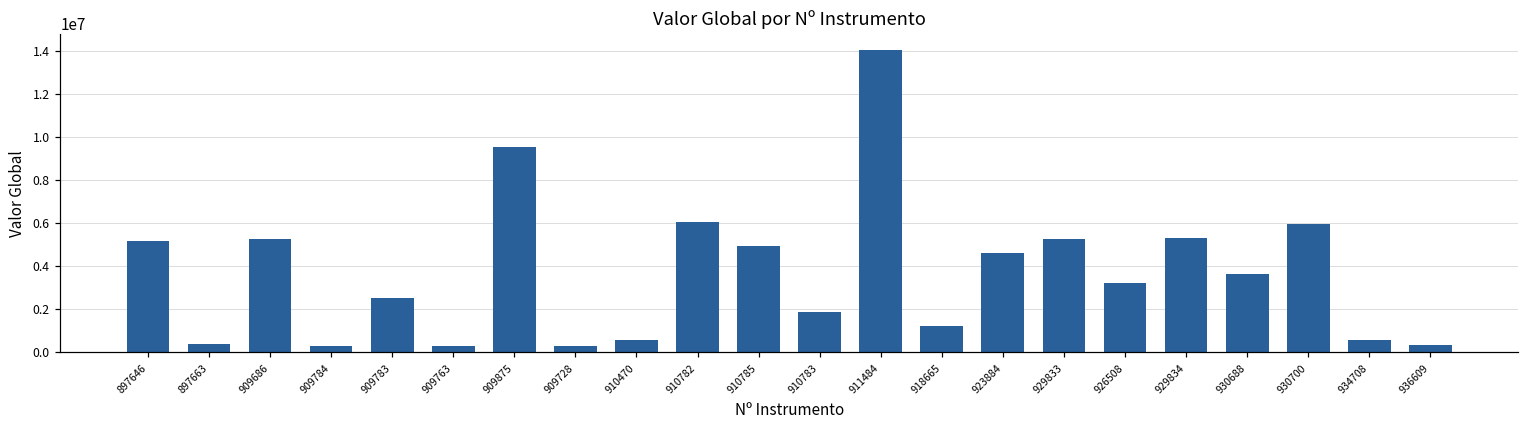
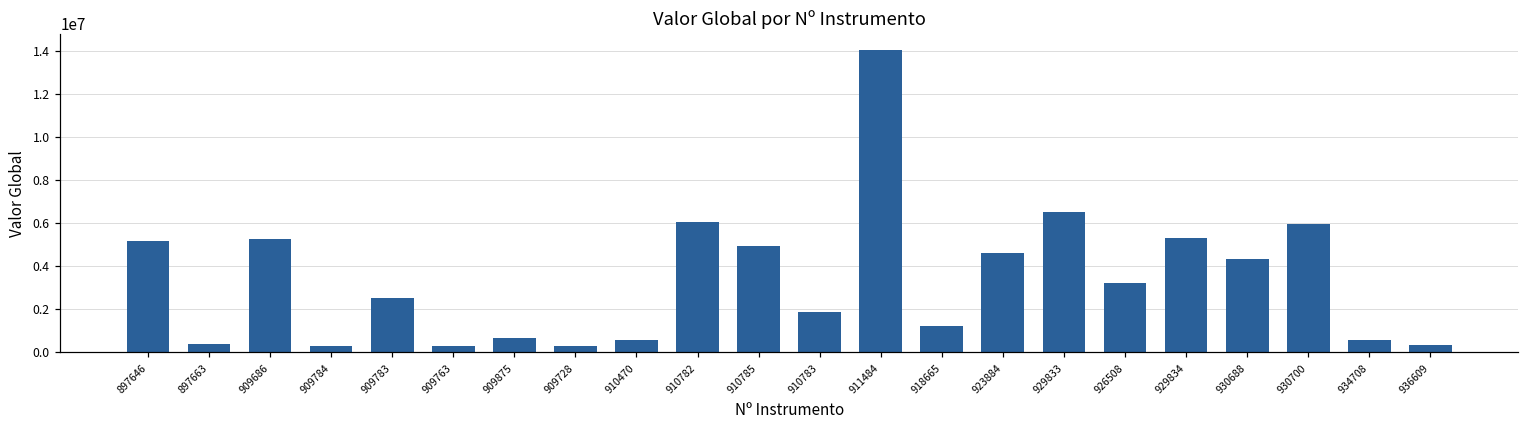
  {
    "897646": 5200000,
    "897663": 400000,
    "909686": 5300000,
    "909784": 300000,
    "909783": 2500000,
    "909763": 300000,
-   "909875": 9500000,
+   "909875": 700000,
    "909728": 300000,
    "910470": 600000,
    "910782": 6000000,
    "910785": 4900000,
    "910783": 1900000,
    "911484": 14100000,
    "918665": 1200000,
    "923884": 4600000,
-   "929833": 5300000,
+   "929833": 6500000,
    "926508": 3200000,
    "929834": 5300000,
-   "930688": 3700000,
+   "930688": 4300000,
    "930700": 6000000,
    "934708": 600000,
    "936609": 400000
  }
